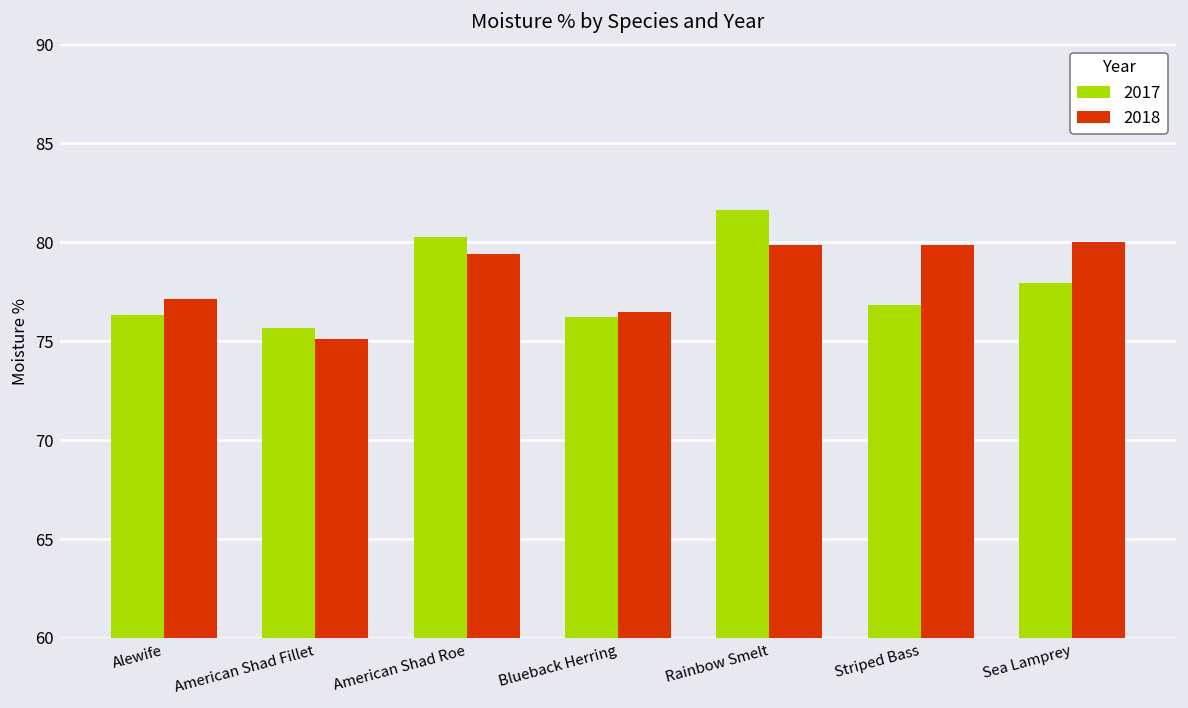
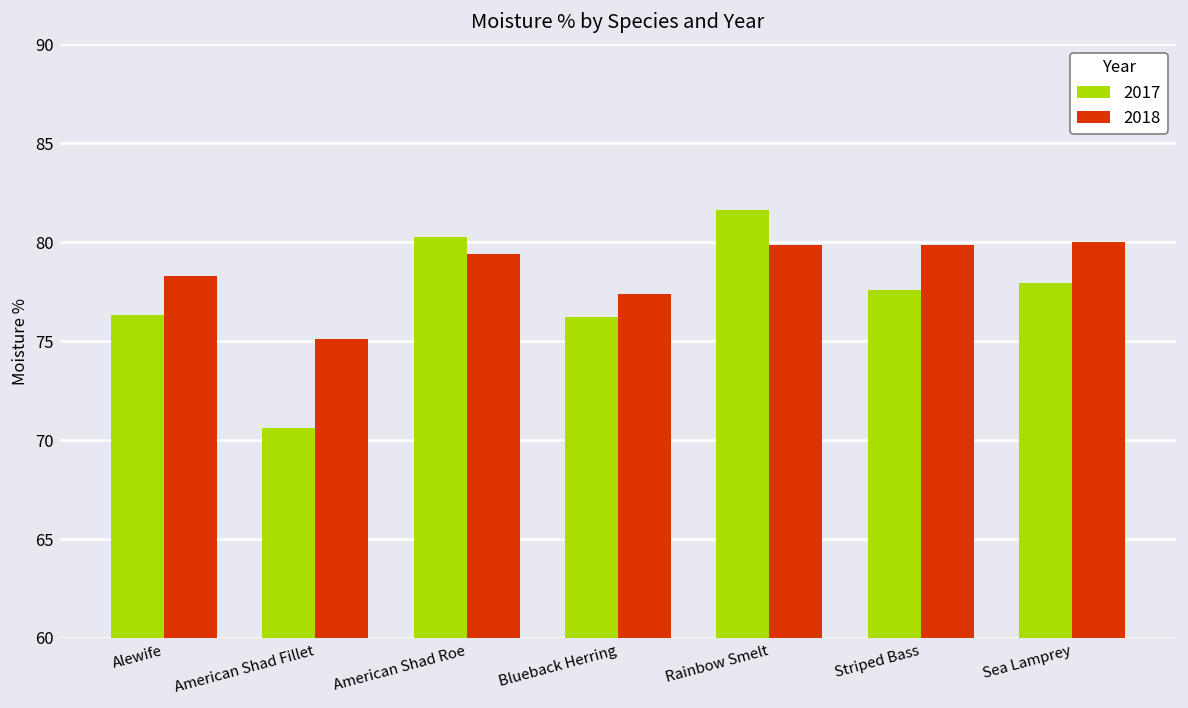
  {
    "2017": {
      "Alewife": 76.3,
-     "American Shad Fillet": 75.6,
+     "American Shad Fillet": 70.6,
      "American Shad Roe": 80.3,
      "Blueback Herring": 76.2,
      "Rainbow Smelt": 81.6,
-     "Striped Bass": 76.8,
+     "Striped Bass": 77.6,
      "Sea Lamprey": 78.0
    },
    "2018": {
-     "Alewife": 77.1,
+     "Alewife": 78.3,
      "American Shad Fillet": 75.1,
      "American Shad Roe": 79.4,
-     "Blueback Herring": 76.5,
+     "Blueback Herring": 77.4,
      "Rainbow Smelt": 79.9,
      "Striped Bass": 79.9,
      "Sea Lamprey": 80.0
    }
  }
